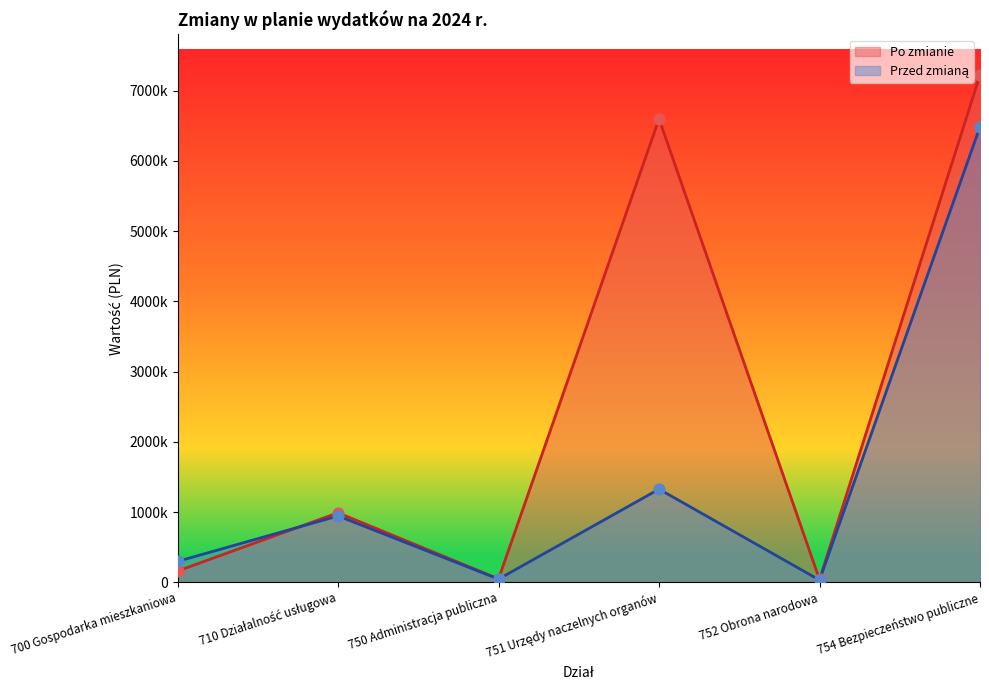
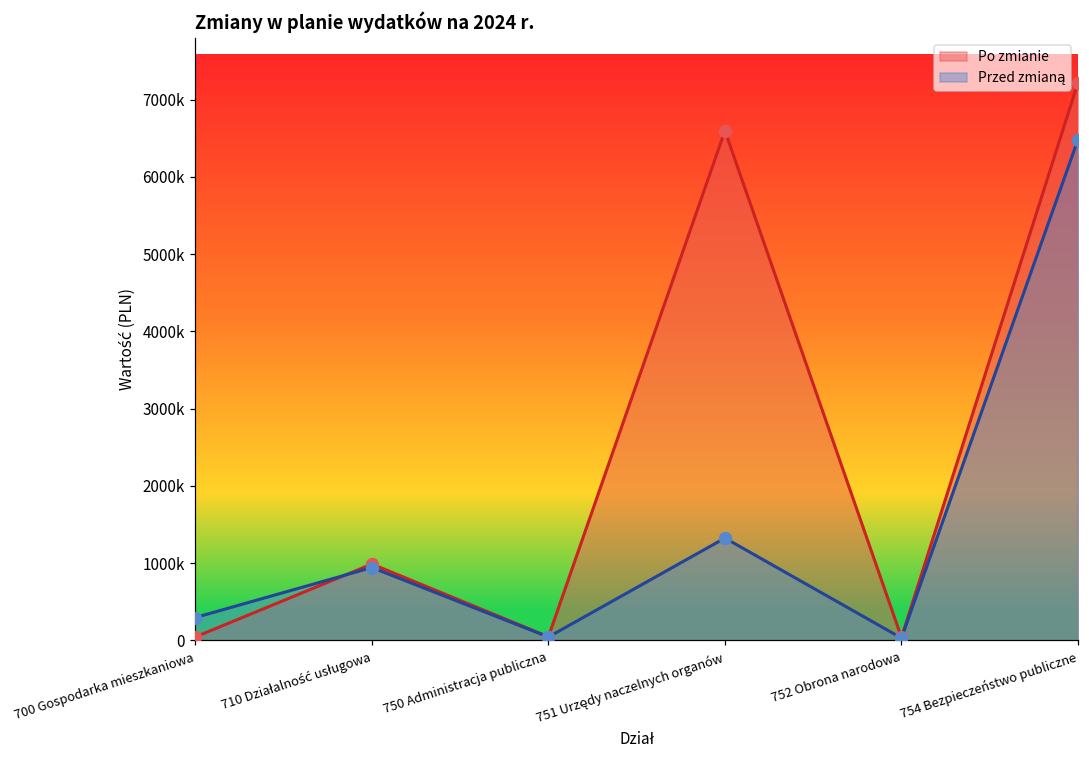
  {
    "Po zmianie": {
-     "700 Gospodarka mieszkaniowa": 200000,
+     "700 Gospodarka mieszkaniowa": 0,
      "710 Działalność usługowa": 1000000,
      "751 Urzędy naczelnych organów": 6600000,
      "754 Bezpieczeństwo publiczne": 7200000
    },
    "Przed zmianą": {
      "700 Gospodarka mieszkaniowa": 300000,
      "710 Działalność usługowa": 900000,
      "751 Urzędy naczelnych organów": 1300000,
      "754 Bezpieczeństwo publiczne": 6500000
    }
  }
